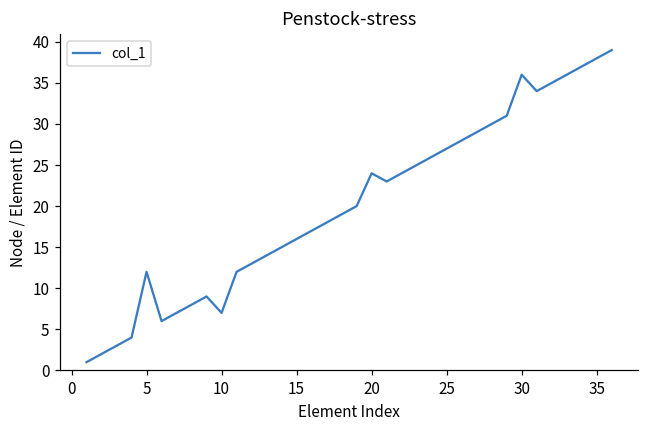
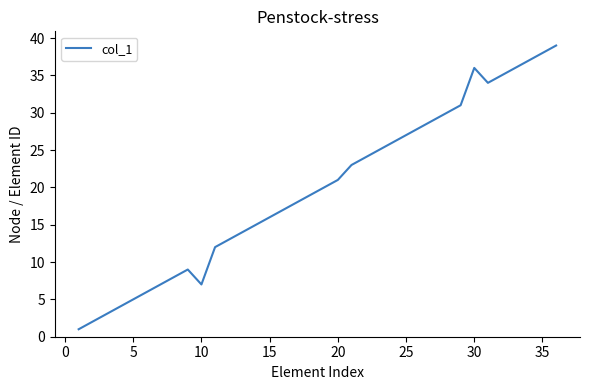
  {
-   "5": 12,
+   "5": 5,
    "10": 7,
    "15": 16,
-   "20": 24,
+   "20": 21,
    "25": 27,
    "30": 36,
    "35": 38
  }
